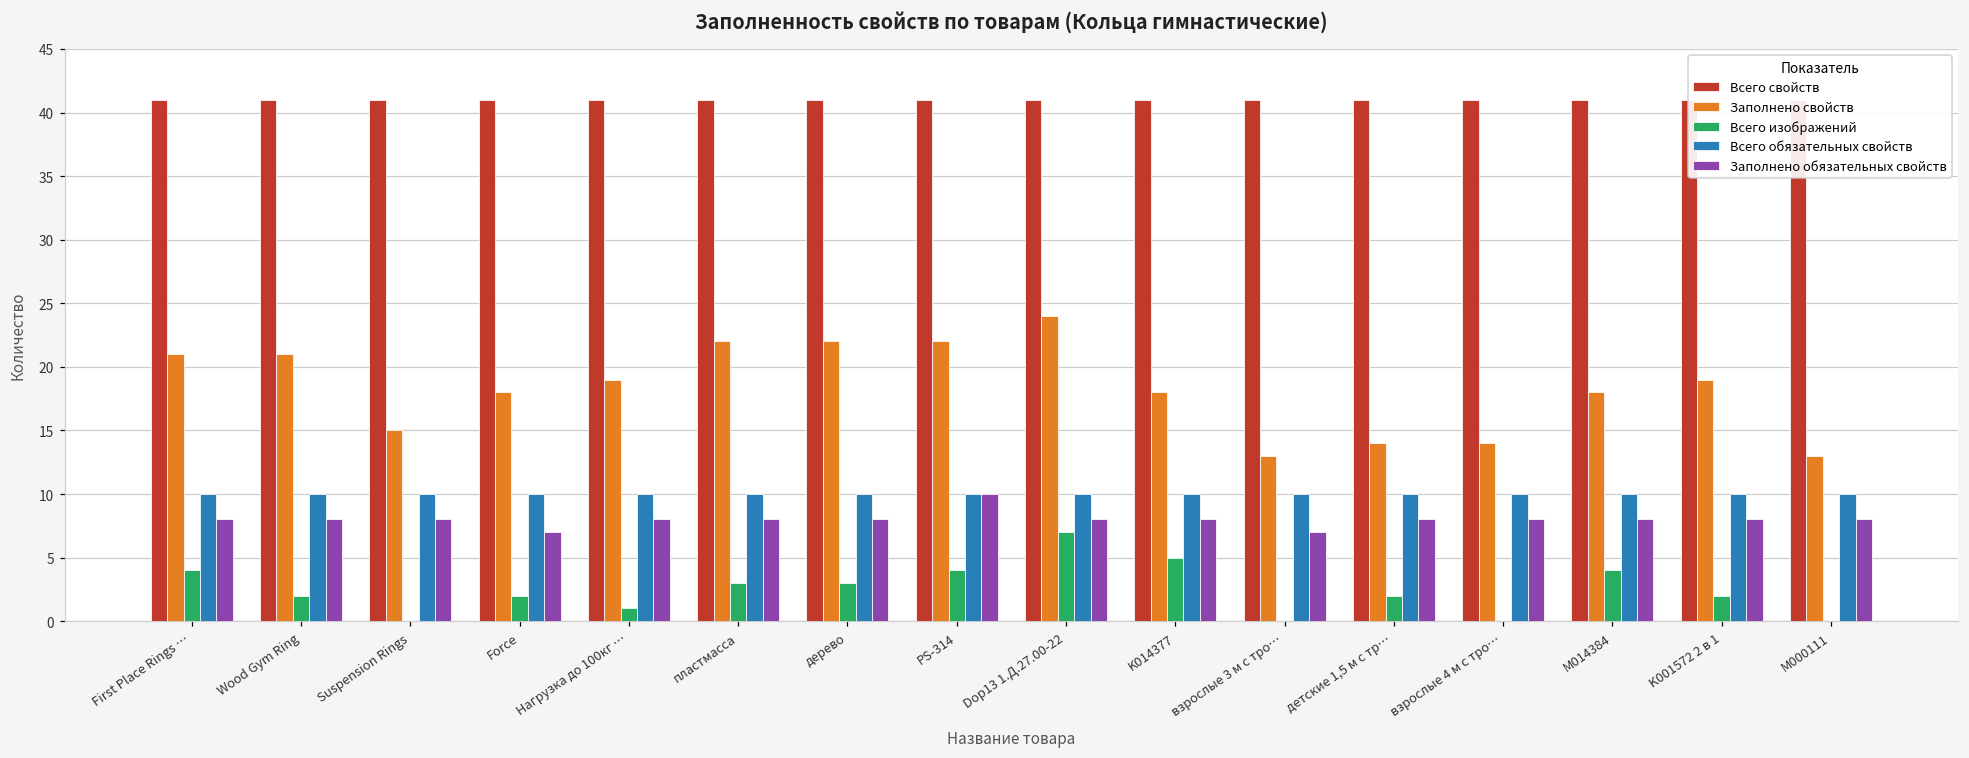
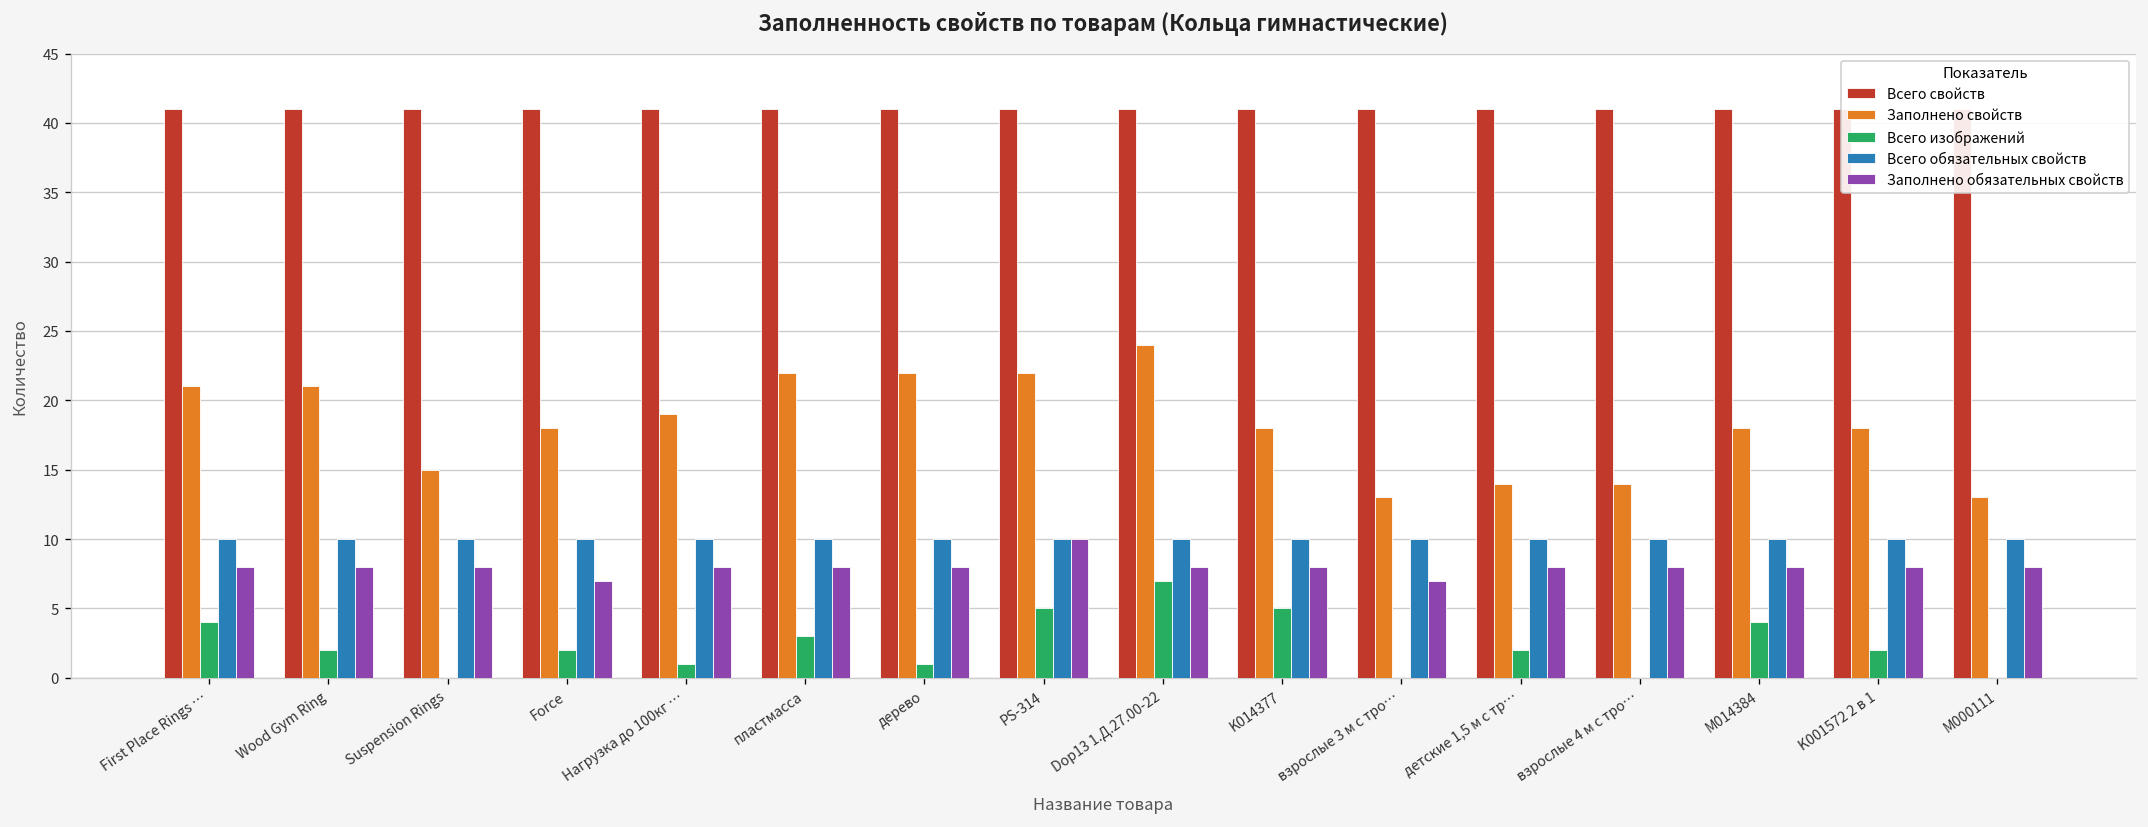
  {
    "Всего свойств": {
      "First Place Rings …": 41,
      "Wood Gym Ring": 41,
      "Suspension Rings": 41,
      "Force": 41,
      "Нагрузка до 100кг …": 41,
      "пластмасса": 41,
      "дерево": 41,
      "PS-314": 41,
      "Dop13 1.Д.27.00-22": 41,
      "K014377": 41,
      "взрослые 3 м с тро…": 41,
      "детские 1,5 м с тр…": 41,
      "взрослые 4 м с тро…": 41,
      "M014384": 41
    },
    "Заполнено свойств": {
      "First Place Rings …": 21,
      "Wood Gym Ring": 21,
      "Suspension Rings": 15,
      "Force": 18,
      "Нагрузка до 100кг …": 19,
      "пластмасса": 22,
      "дерево": 22,
      "PS-314": 22,
      "Dop13 1.Д.27.00-22": 24,
      "K014377": 18,
      "взрослые 3 м с тро…": 13,
      "детские 1,5 м с тр…": 14,
      "взрослые 4 м с тро…": 14,
      "M014384": 18,
-     "K001572 2 в 1": 19,
+     "K001572 2 в 1": 18,
      "M000111": 13
    },
    "Всего изображений": {
      "First Place Rings …": 4,
      "Wood Gym Ring": 2,
      "Suspension Rings": 0,
      "Force": 2,
      "Нагрузка до 100кг …": 1,
      "пластмасса": 3,
-     "дерево": 3,
-     "PS-314": 4,
+     "дерево": 1,
+     "PS-314": 5,
      "Dop13 1.Д.27.00-22": 7,
      "K014377": 5,
      "взрослые 3 м с тро…": 0,
      "детские 1,5 м с тр…": 2,
      "взрослые 4 м с тро…": 0,
      "M014384": 4,
      "K001572 2 в 1": 2,
      "M000111": 0
    },
    "Всего обязательных свойств": {
      "First Place Rings …": 10,
      "Wood Gym Ring": 10,
      "Suspension Rings": 10,
      "Force": 10,
      "Нагрузка до 100кг …": 10,
      "пластмасса": 10,
      "дерево": 10,
      "PS-314": 10,
      "Dop13 1.Д.27.00-22": 10,
      "K014377": 10,
      "взрослые 3 м с тро…": 10,
      "детские 1,5 м с тр…": 10,
      "взрослые 4 м с тро…": 10,
      "M014384": 10,
      "K001572 2 в 1": 10,
      "M000111": 10
    },
    "Заполнено обязательных свойств": {
      "First Place Rings …": 8,
      "Wood Gym Ring": 8,
      "Suspension Rings": 8,
      "Force": 7,
      "Нагрузка до 100кг …": 8,
      "пластмасса": 8,
      "дерево": 8,
      "PS-314": 10,
      "Dop13 1.Д.27.00-22": 8,
      "K014377": 8,
      "взрослые 3 м с тро…": 7,
      "детские 1,5 м с тр…": 8,
      "взрослые 4 м с тро…": 8,
      "M014384": 8,
      "K001572 2 в 1": 8,
      "M000111": 8
    }
  }
